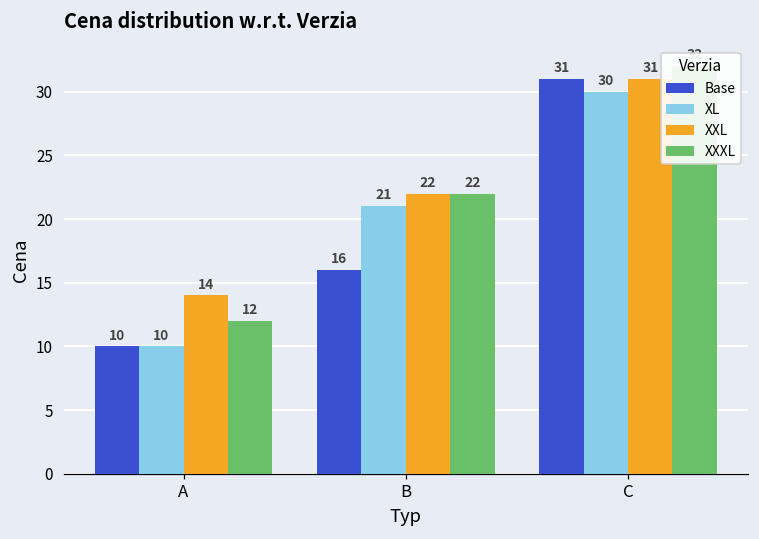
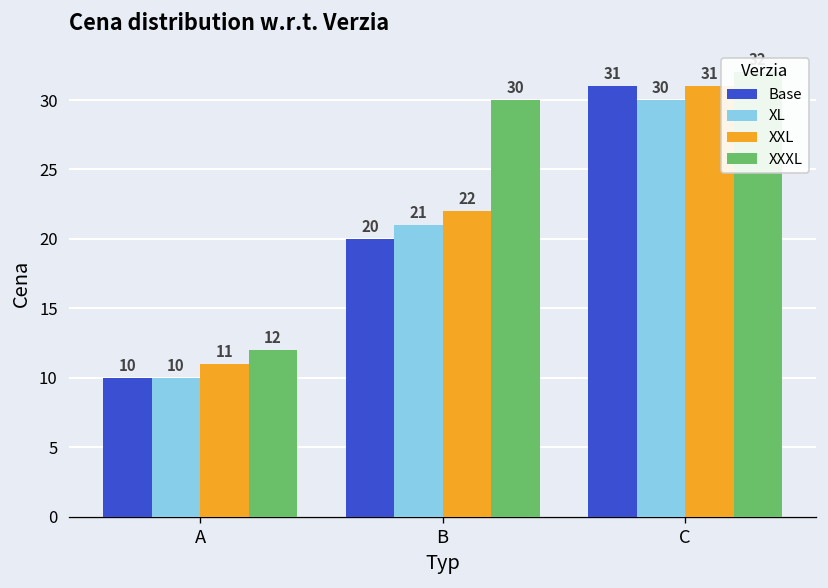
  {
    "Base": {
      "A": 10,
-     "B": 16,
+     "B": 20,
      "C": 31
    },
    "XL": {
      "A": 10,
      "B": 21,
      "C": 30
    },
    "XXL": {
-     "A": 14,
+     "A": 11,
      "B": 22,
      "C": 31
    },
    "XXXL": {
      "A": 12,
-     "B": 22
+     "B": 30
    }
  }
